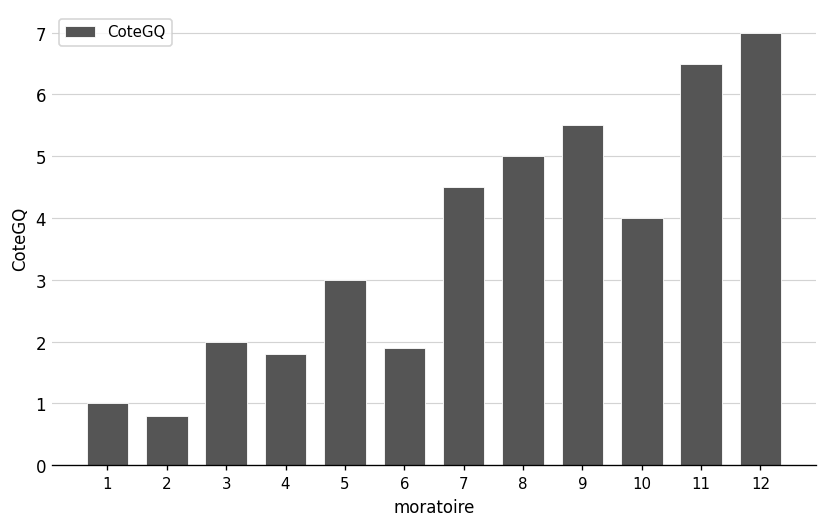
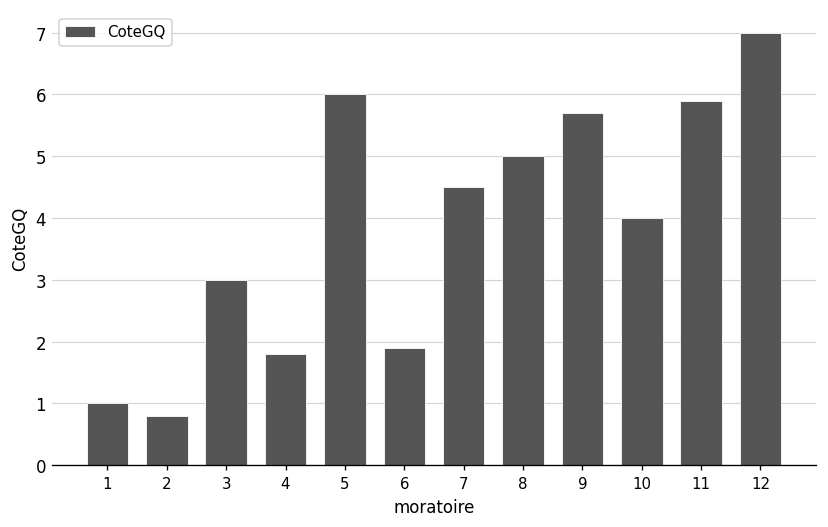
  {
    "1": 1.0,
    "2": 0.8,
-   "3": 2,
+   "3": 3,
    "4": 1.8,
-   "5": 3,
+   "5": 6,
    "6": 1.9,
    "7": 4.5,
    "8": 5.0,
-   "9": 5.5,
+   "9": 5.7,
    "10": 4.0,
-   "11": 6.5,
+   "11": 5.9,
    "12": 7.0
  }
